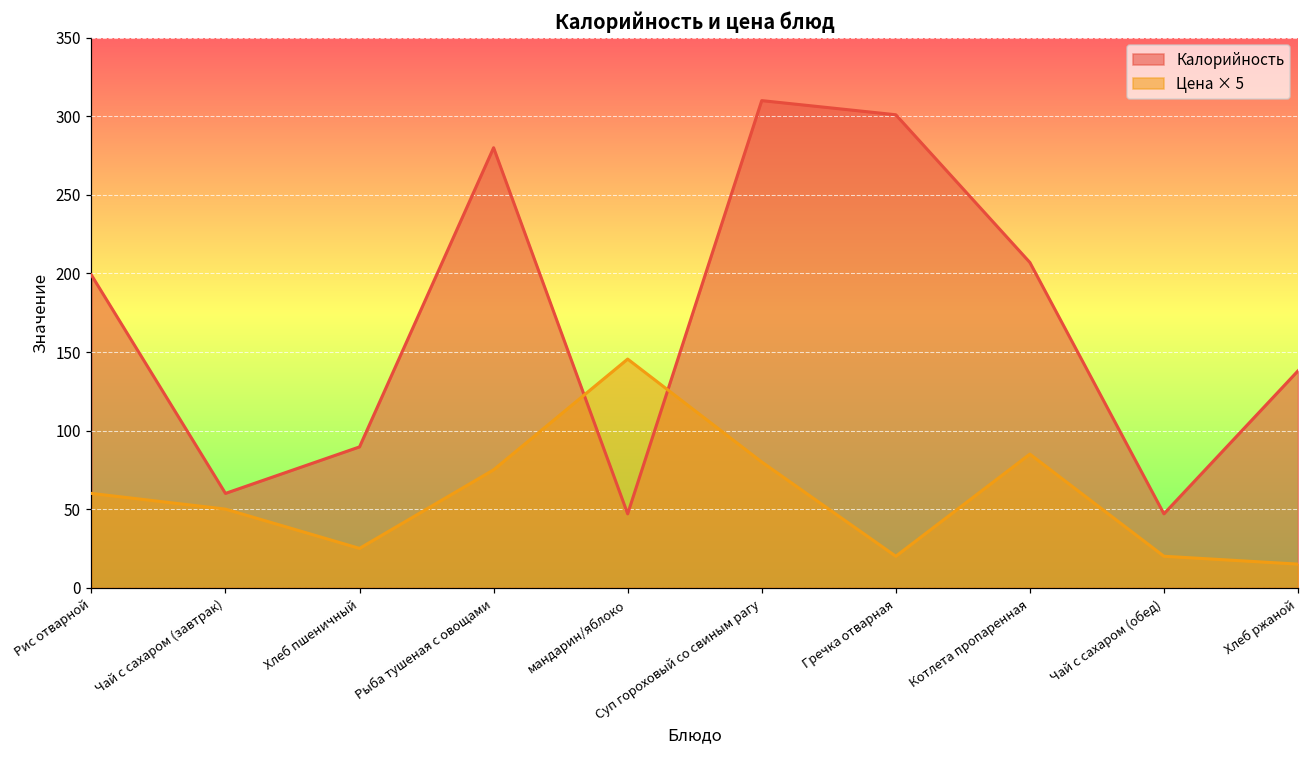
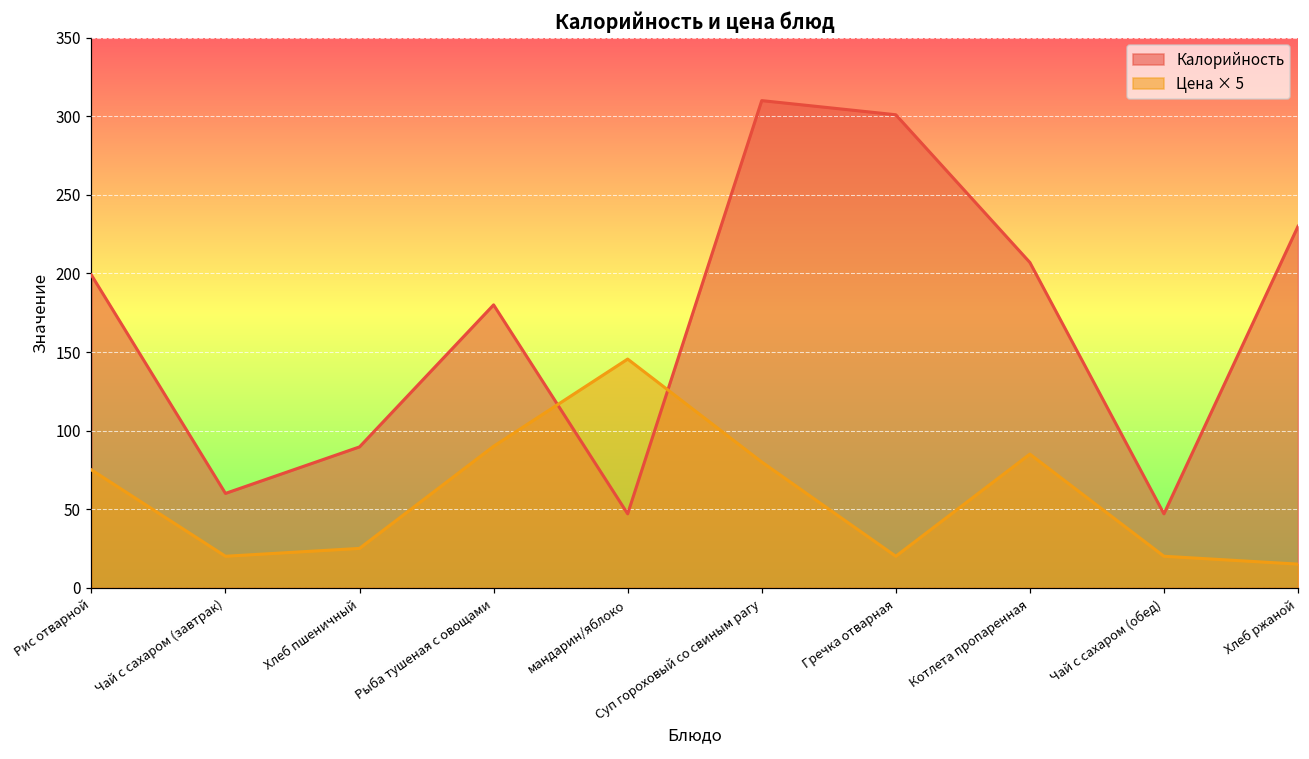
  {
    "Калорийность": {
      "Рис отварной": 199,
      "Чай с сахаром (завтрак)": 60,
      "Хлеб пшеничный": 90,
-     "Рыба тушеная с овощами": 280,
+     "Рыба тушеная с овощами": 180,
      "мандарин/яблоко": 47,
      "Суп гороховый со свиным рагу": 310,
      "Гречка отварная": 301,
      "Котлета пропаренная": 207,
      "Чай с сахаром (обед)": 47,
-     "Хлеб ржаной": 138
+     "Хлеб ржаной": 230
    },
    "Цена × 5": {
-     "Рис отварной": 60,
-     "Чай с сахаром (завтрак)": 50,
+     "Рис отварной": 75,
+     "Чай с сахаром (завтрак)": 20,
      "Хлеб пшеничный": 25,
-     "Рыба тушеная с овощами": 75,
+     "Рыба тушеная с овощами": 90,
      "мандарин/яблоко": 146,
      "Суп гороховый со свиным рагу": 80,
      "Гречка отварная": 20,
      "Котлета пропаренная": 85,
      "Чай с сахаром (обед)": 20,
      "Хлеб ржаной": 15
    }
  }
